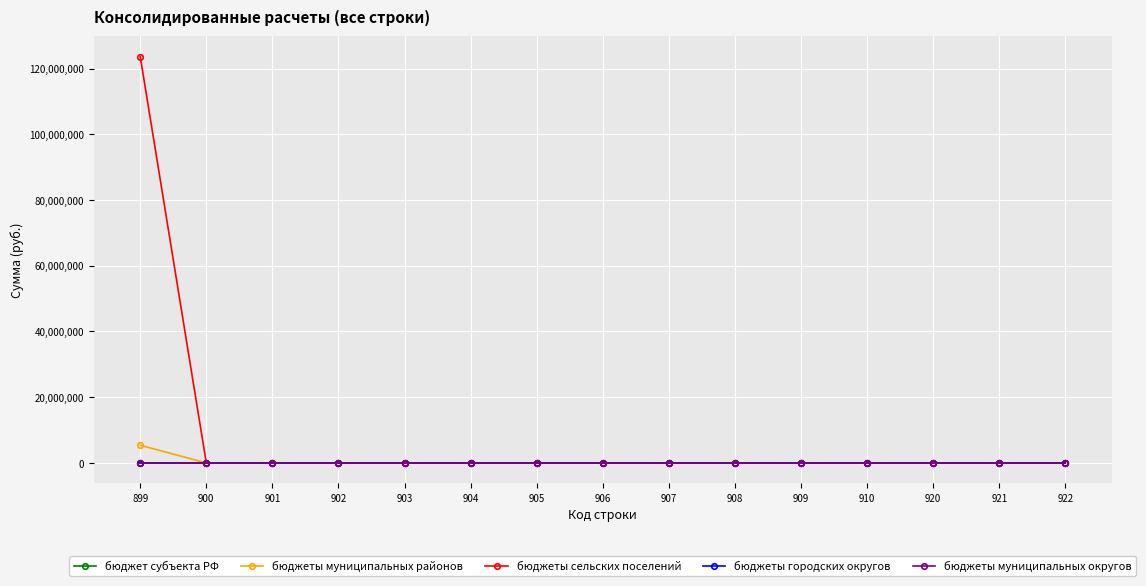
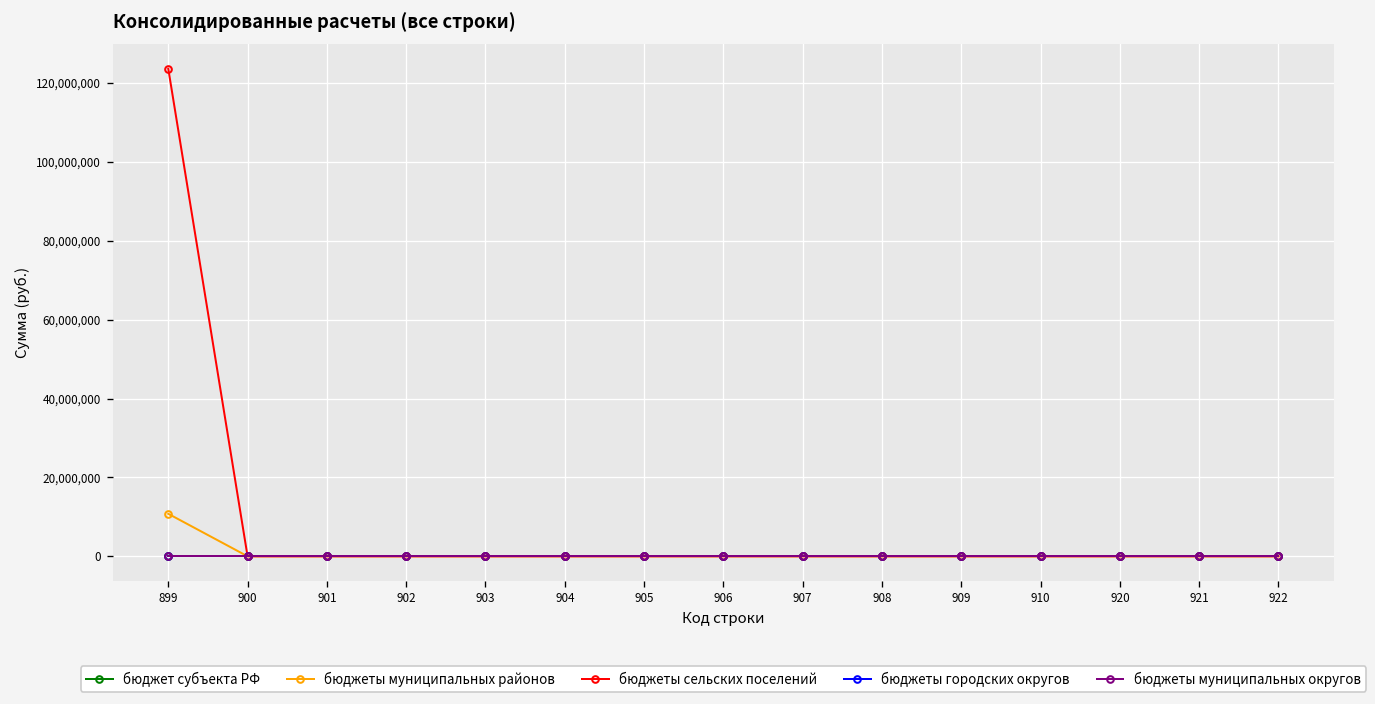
  {
    "бюджеты муниципальных округов": {
      "899": "0"
    },
    "бюджеты муниципальных районов": {
-     "899": "5,000,000"
+     "899": "11,000,000"
    },
    "бюджеты сельских поселений": {
      "899": "124,000,000"
    }
  }
